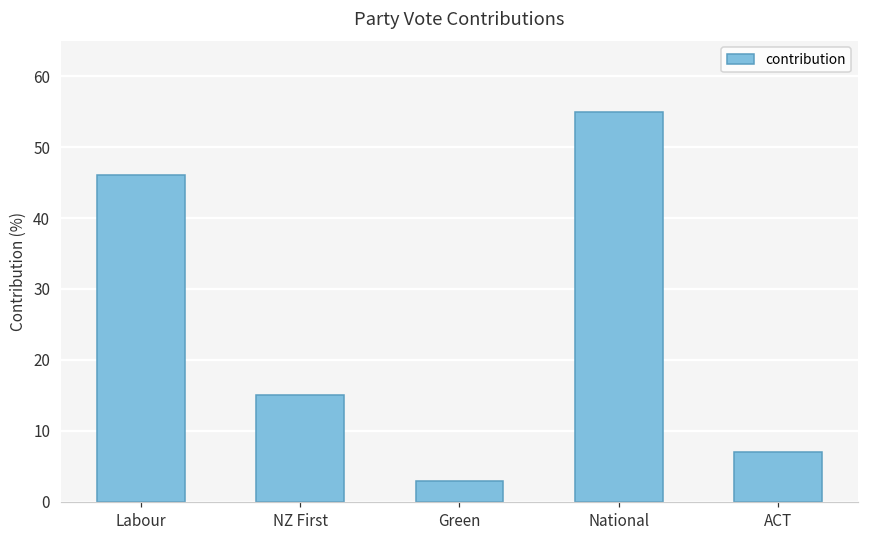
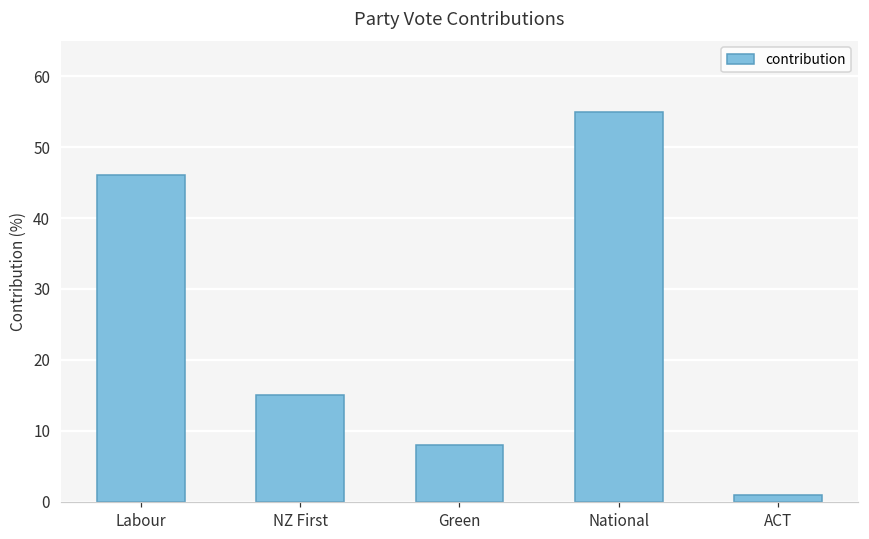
  {
    "Labour": 46,
    "NZ First": 15,
-   "Green": 3,
+   "Green": 8,
    "National": 55,
-   "ACT": 7
+   "ACT": 1
  }
